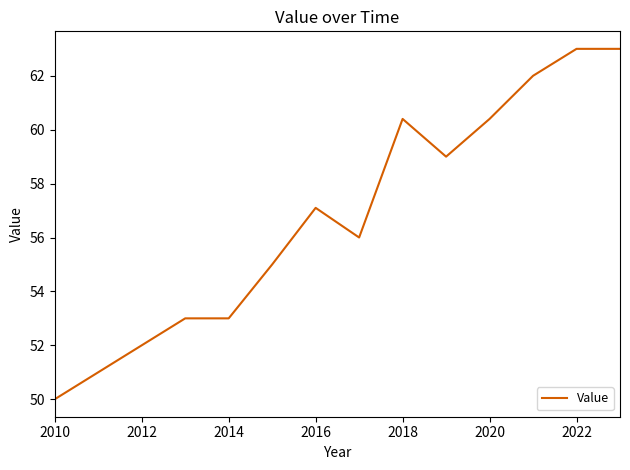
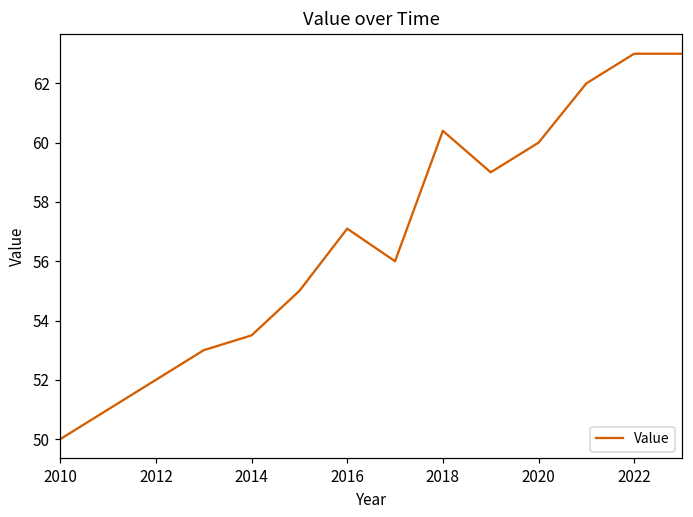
  {
    "2010": 50.0,
    "2012": 52.0,
-   "2014": 53.0,
+   "2014": 53.5,
    "2016": 57.1,
    "2018": 60.4,
-   "2020": 60.4,
+   "2020": 60.0,
    "2022": 63.0
  }
